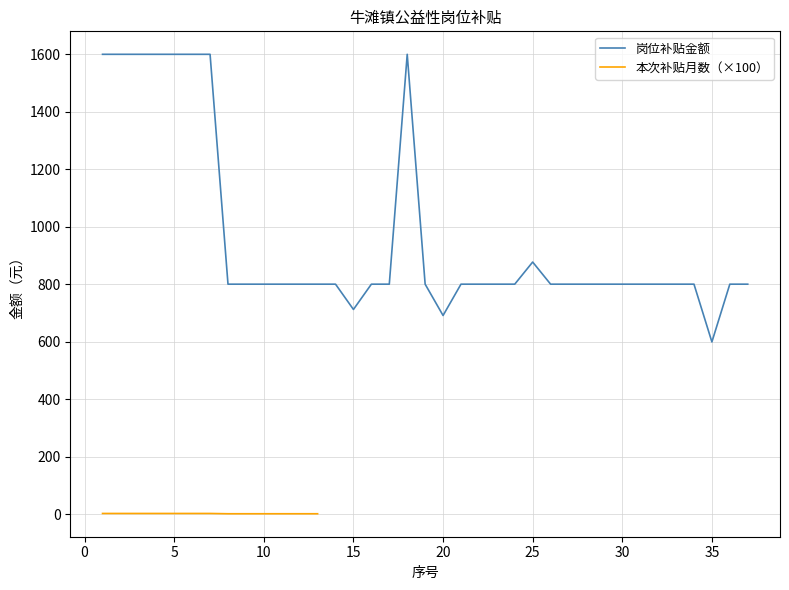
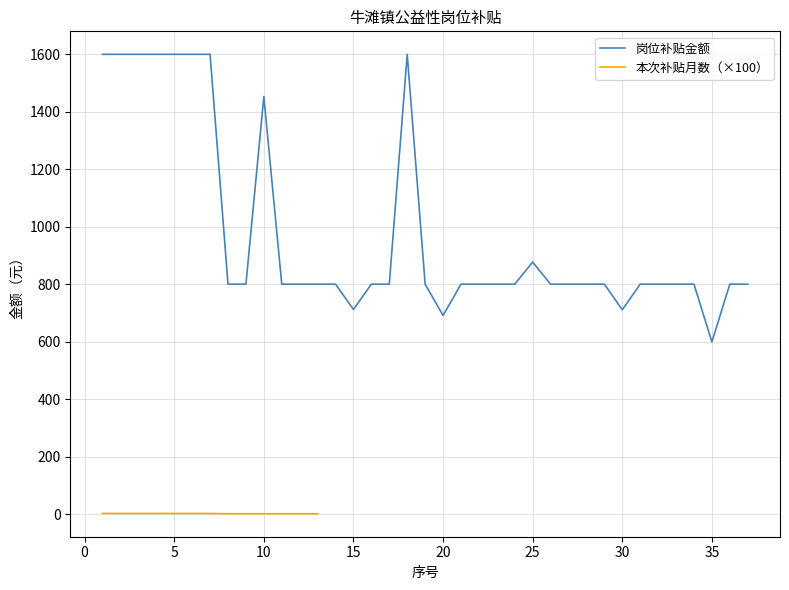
  {
    "岗位补贴金额": {
      "5": 1600,
-     "10": 800,
+     "10": 1450,
      "15": 710,
      "20": 690,
      "25": 880,
-     "30": 800,
+     "30": 710,
      "35": 600
    },
    "本次补贴月数（×100）": {
      "5": 0,
      "10": 0
    }
  }
